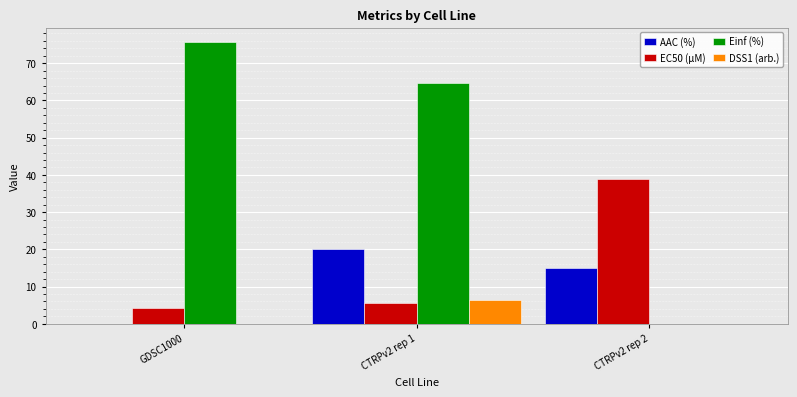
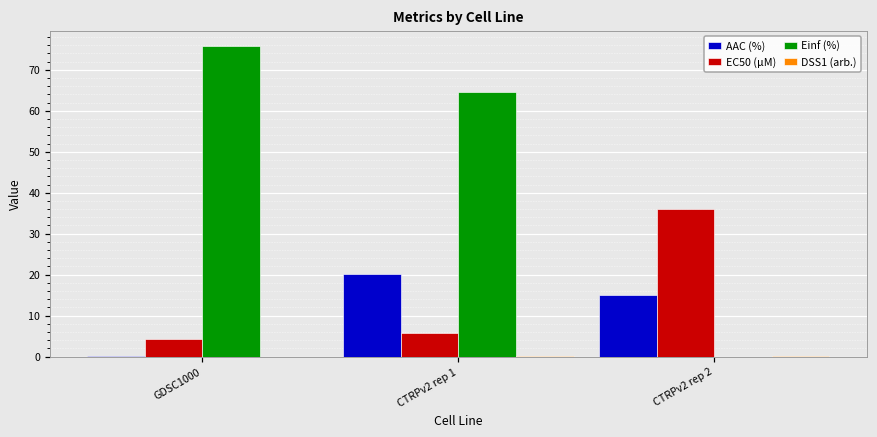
  {
    "AAC (%)": {
      "CTRPv2 rep 1": 20,
      "CTRPv2 rep 2": 15
    },
    "EC50 (µM)": {
      "GDSC1000": 4,
      "CTRPv2 rep 1": 6,
-     "CTRPv2 rep 2": 39
+     "CTRPv2 rep 2": 36
    },
    "Einf (%)": {
      "GDSC1000": 76,
      "CTRPv2 rep 1": 65,
      "CTRPv2 rep 2": 0
    },
    "DSS1 (arb.)": {
      "GDSC1000": 0,
-     "CTRPv2 rep 1": 6
+     "CTRPv2 rep 1": 0
    }
  }
